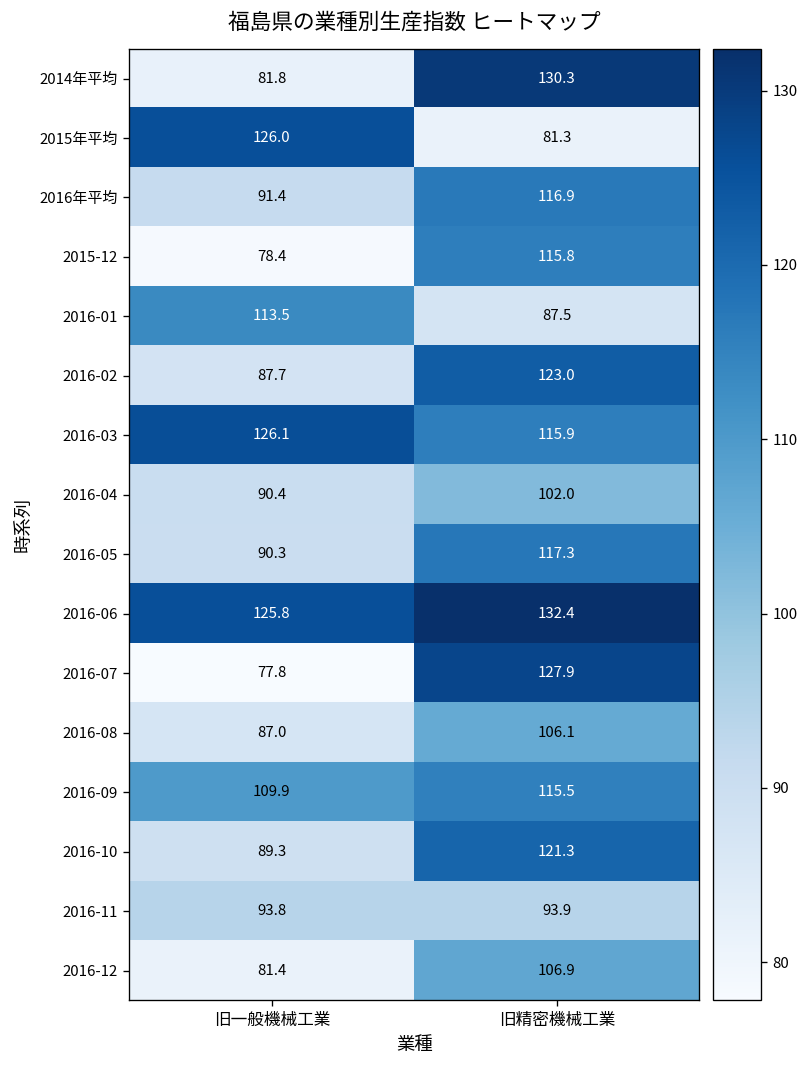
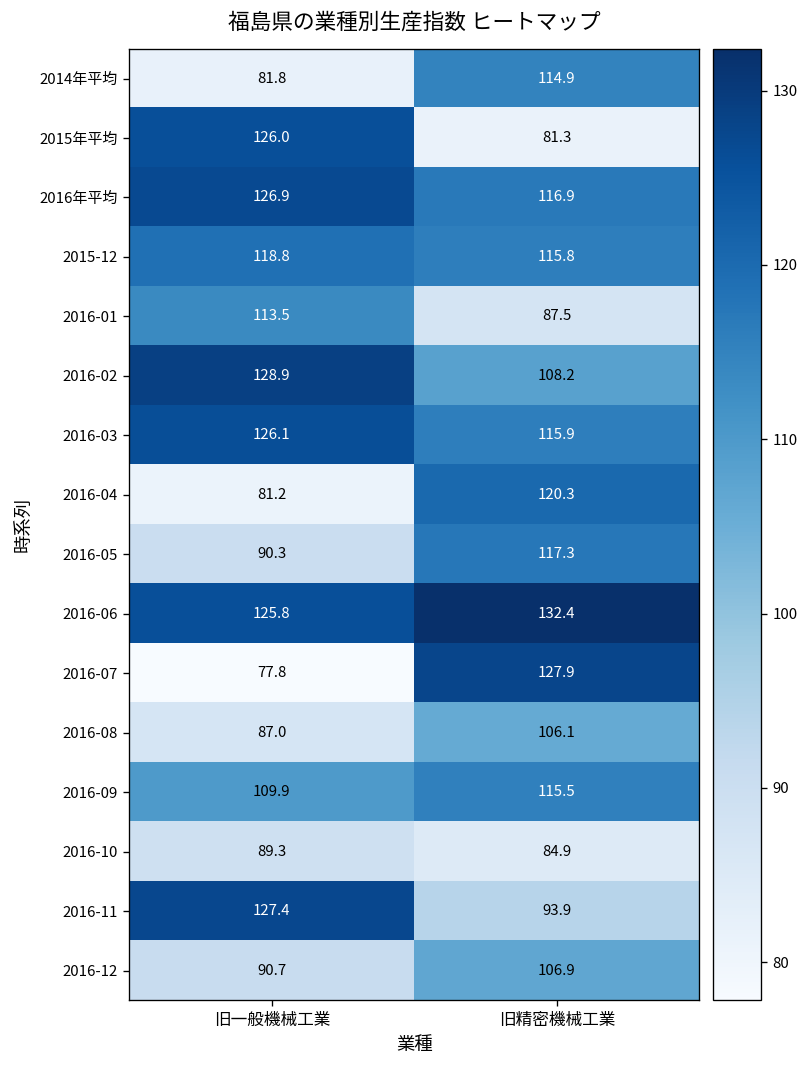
  {
    "2014年平均": {
      "旧一般機械工業": 81.8,
-     "旧精密機械工業": 130.3
+     "旧精密機械工業": 114.9
    },
    "2015年平均": {
      "旧一般機械工業": 126.0,
      "旧精密機械工業": 81.3
    },
    "2016年平均": {
-     "旧一般機械工業": 91.4,
+     "旧一般機械工業": 126.9,
      "旧精密機械工業": 116.9
    },
    "2015-12": {
-     "旧一般機械工業": 78.4,
+     "旧一般機械工業": 118.8,
      "旧精密機械工業": 115.8
    },
    "2016-01": {
      "旧一般機械工業": 113.5,
      "旧精密機械工業": 87.5
    },
    "2016-02": {
-     "旧一般機械工業": 87.7,
-     "旧精密機械工業": 123.0
+     "旧一般機械工業": 128.9,
+     "旧精密機械工業": 108.2
    },
    "2016-03": {
      "旧一般機械工業": 126.1,
      "旧精密機械工業": 115.9
    },
    "2016-04": {
-     "旧一般機械工業": 90.4,
-     "旧精密機械工業": 102.0
+     "旧一般機械工業": 81.2,
+     "旧精密機械工業": 120.3
    },
    "2016-05": {
      "旧一般機械工業": 90.3,
      "旧精密機械工業": 117.3
    },
    "2016-06": {
      "旧一般機械工業": 125.8,
      "旧精密機械工業": 132.4
    },
    "2016-07": {
      "旧一般機械工業": 77.8,
      "旧精密機械工業": 127.9
    },
    "2016-08": {
      "旧一般機械工業": 87.0,
      "旧精密機械工業": 106.1
    },
    "2016-09": {
      "旧一般機械工業": 109.9,
      "旧精密機械工業": 115.5
    },
    "2016-10": {
      "旧一般機械工業": 89.3,
-     "旧精密機械工業": 121.3
+     "旧精密機械工業": 84.9
    },
    "2016-11": {
-     "旧一般機械工業": 93.8,
+     "旧一般機械工業": 127.4,
      "旧精密機械工業": 93.9
    },
    "2016-12": {
-     "旧一般機械工業": 81.4,
+     "旧一般機械工業": 90.7,
      "旧精密機械工業": 106.9
    }
  }
